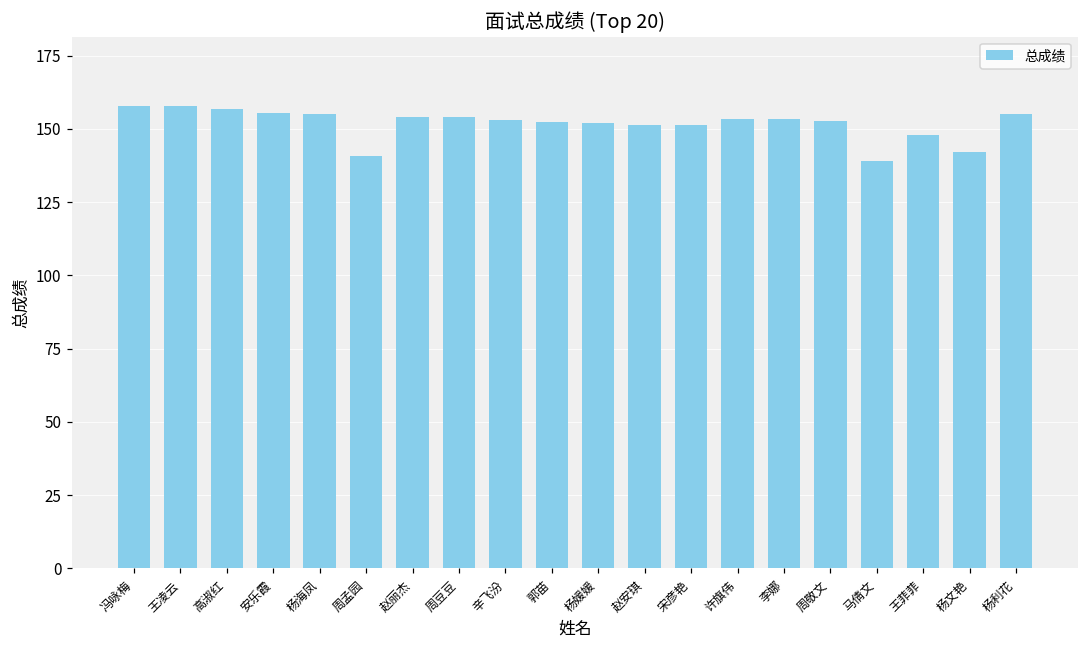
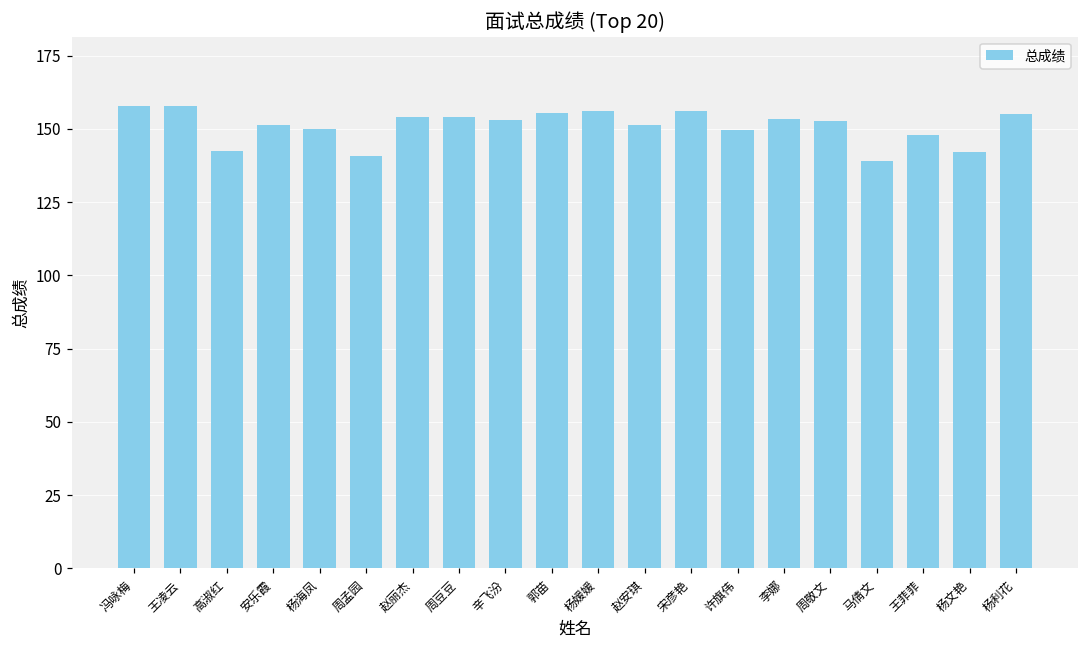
  {
    "冯咏梅": 158,
    "王凌云": 158,
-   "高淑红": 157,
-   "安乐霞": 155,
-   "杨海凤": 155,
+   "高淑红": 142,
+   "安乐霞": 151,
+   "杨海凤": 150,
    "周孟园": 141,
    "赵丽杰": 154,
    "周豆豆": 154,
    "辛飞汾": 153,
-   "郭苗": 152,
-   "杨媛媛": 152,
+   "郭苗": 155,
+   "杨媛媛": 156,
    "赵安琪": 151,
-   "宋彦艳": 151,
-   "许旗伟": 154,
+   "宋彦艳": 156,
+   "许旗伟": 150,
    "李娜": 153,
    "周敬文": 153,
    "马倩文": 139,
    "王菲菲": 148,
    "杨文艳": 142,
    "杨利花": 155
  }
